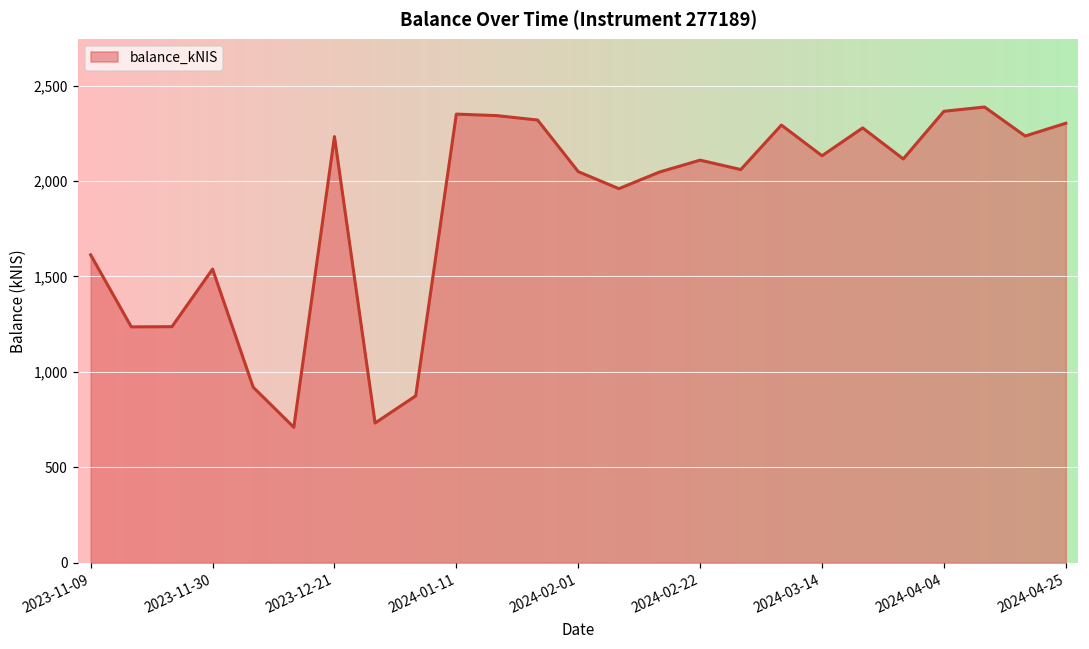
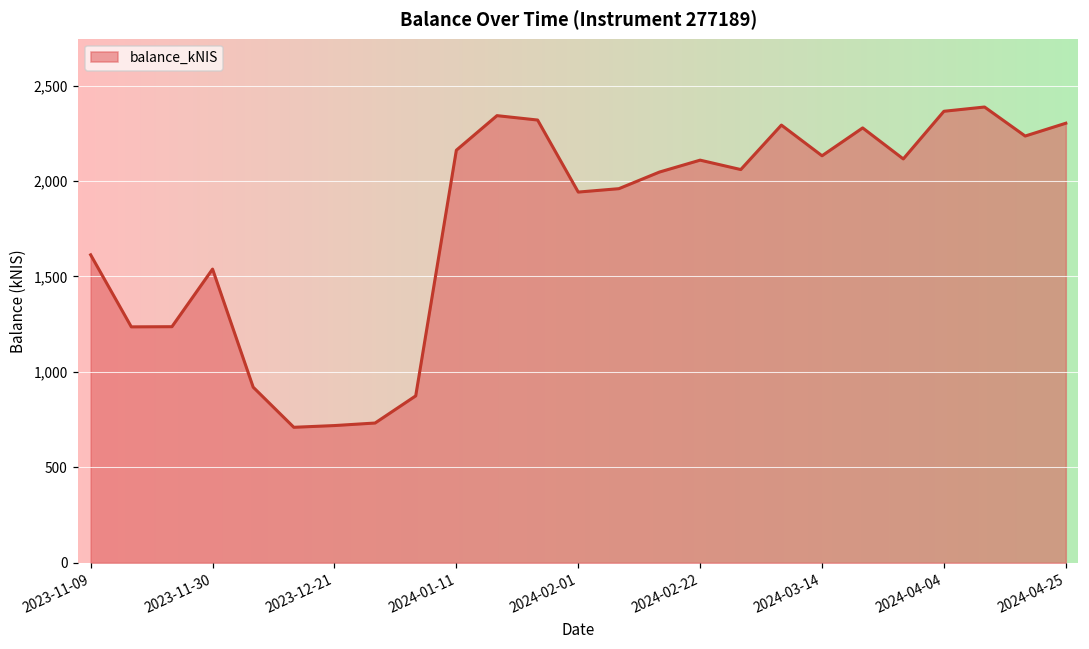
  {
    "2023-11-09": "1,610",
    "2023-11-30": "1,540",
-   "2023-12-21": "2,230",
-   "2024-01-11": "2,350",
-   "2024-02-01": "2,050",
+   "2023-12-21": "720",
+   "2024-01-11": "2,160",
+   "2024-02-01": "1,940",
    "2024-02-22": "2,110",
    "2024-03-14": "2,130",
    "2024-04-04": "2,370",
    "2024-04-25": "2,300"
  }
